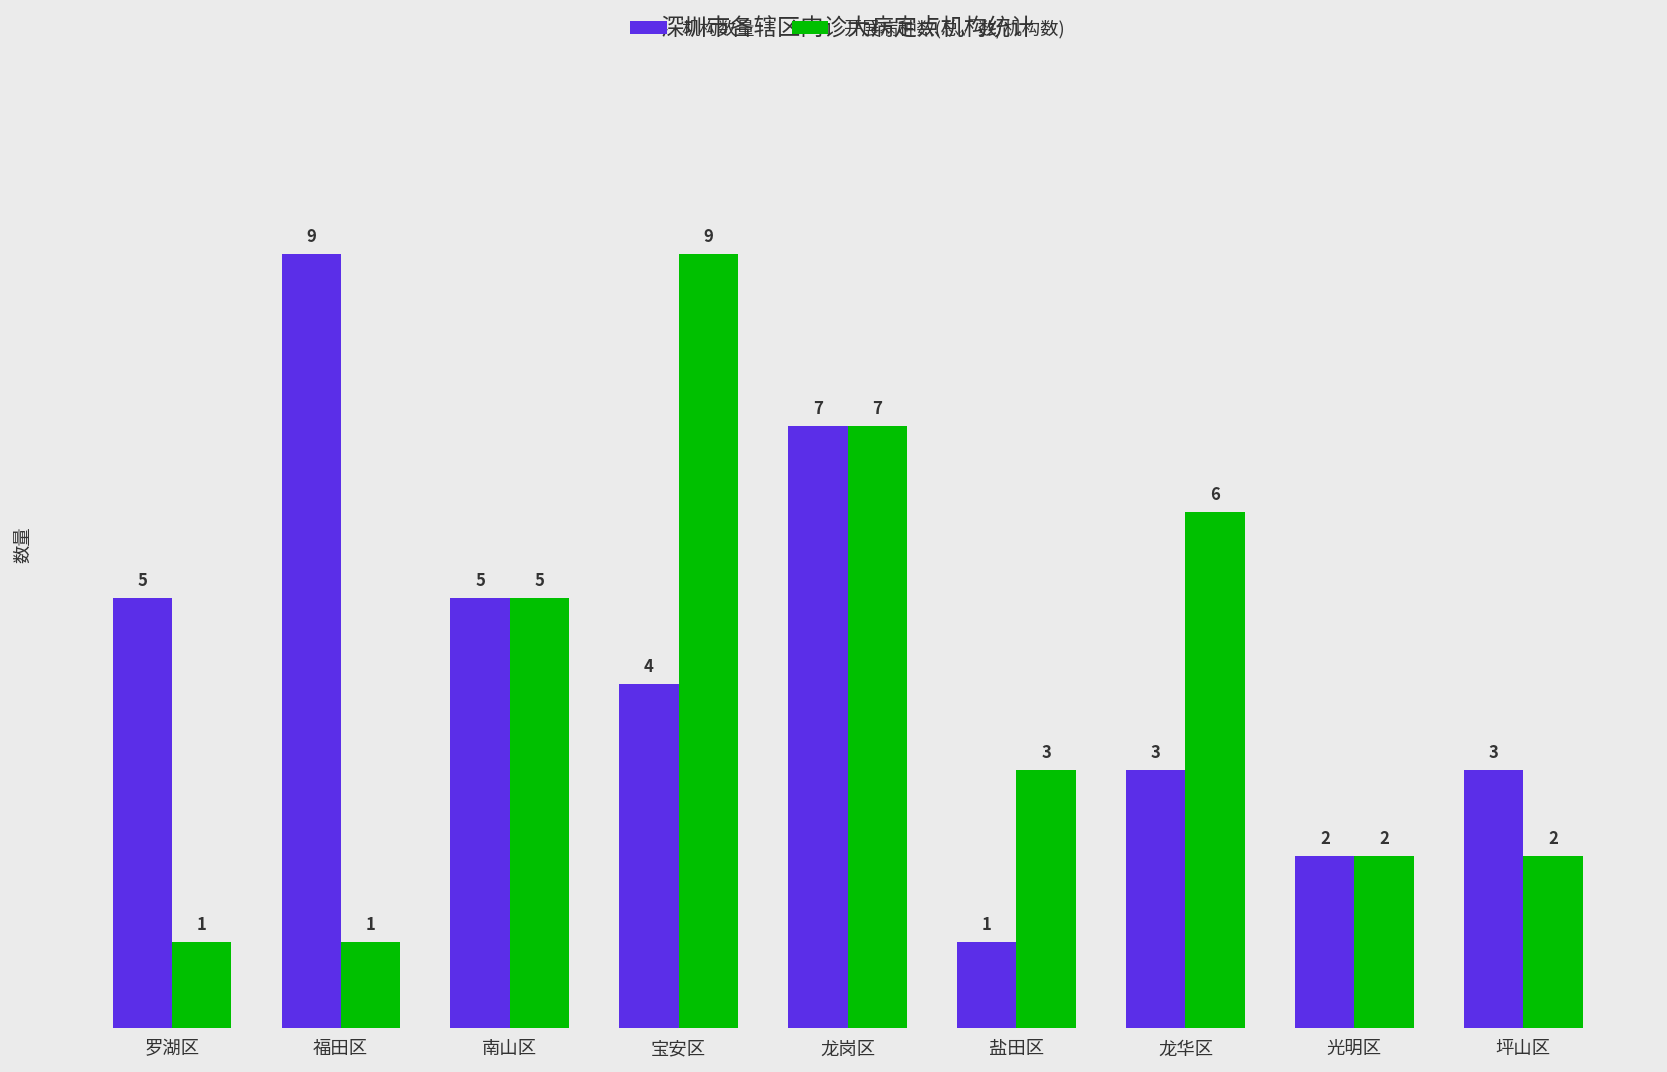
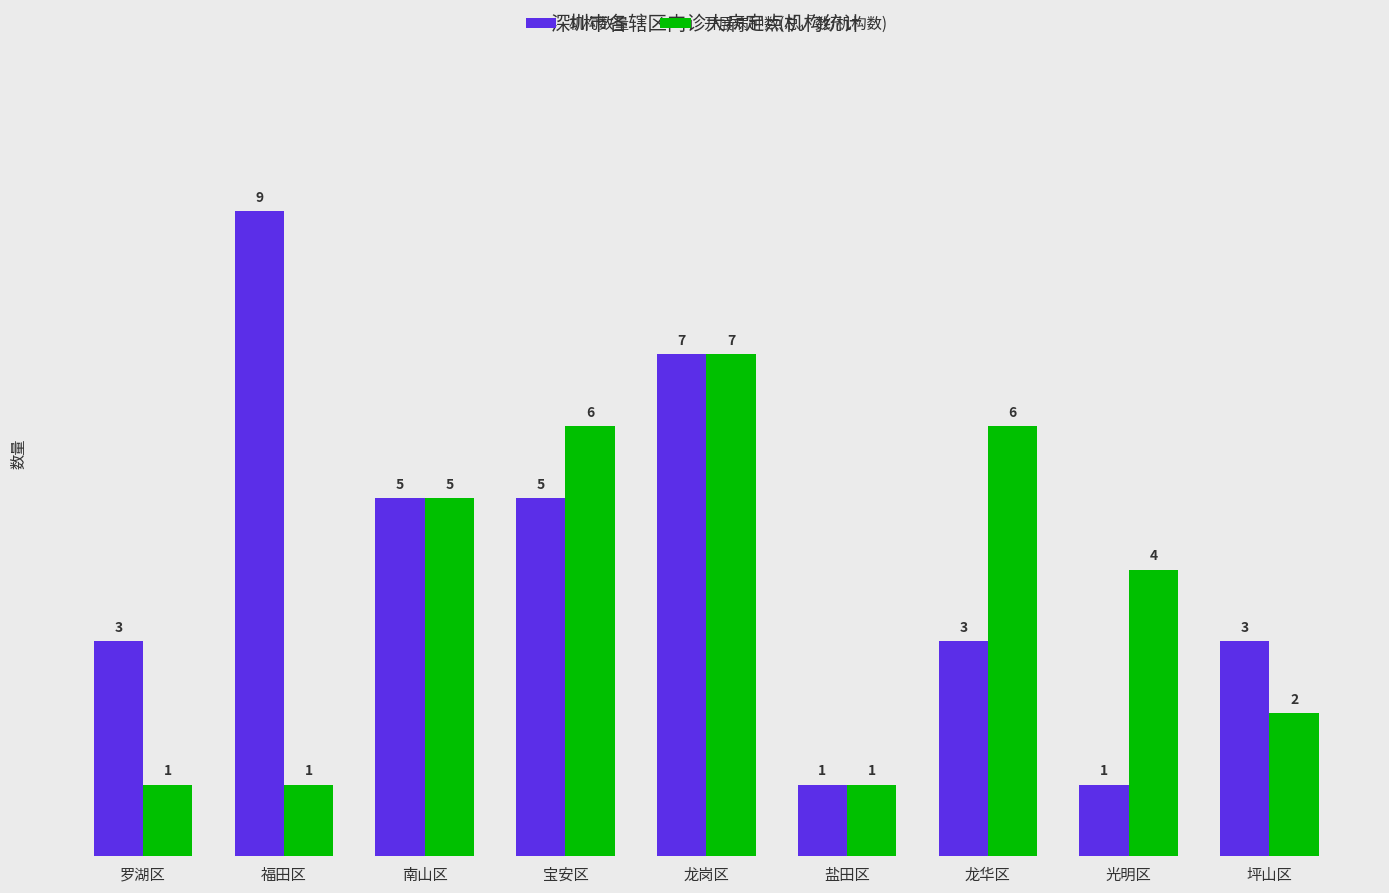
  {
    "机构数量": {
-     "罗湖区": 5,
+     "罗湖区": 3,
      "福田区": 9,
      "南山区": 5,
-     "宝安区": 4,
+     "宝安区": 5,
      "龙岗区": 7,
      "盐田区": 1,
      "龙华区": 3,
-     "光明区": 2,
+     "光明区": 1,
      "坪山区": 3
    },
    "开展病种数(总√数/机构数)": {
      "罗湖区": 1,
      "福田区": 1,
      "南山区": 5,
-     "宝安区": 9,
+     "宝安区": 6,
      "龙岗区": 7,
-     "盐田区": 3,
+     "盐田区": 1,
      "龙华区": 6,
-     "光明区": 2,
+     "光明区": 4,
      "坪山区": 2
    }
  }
